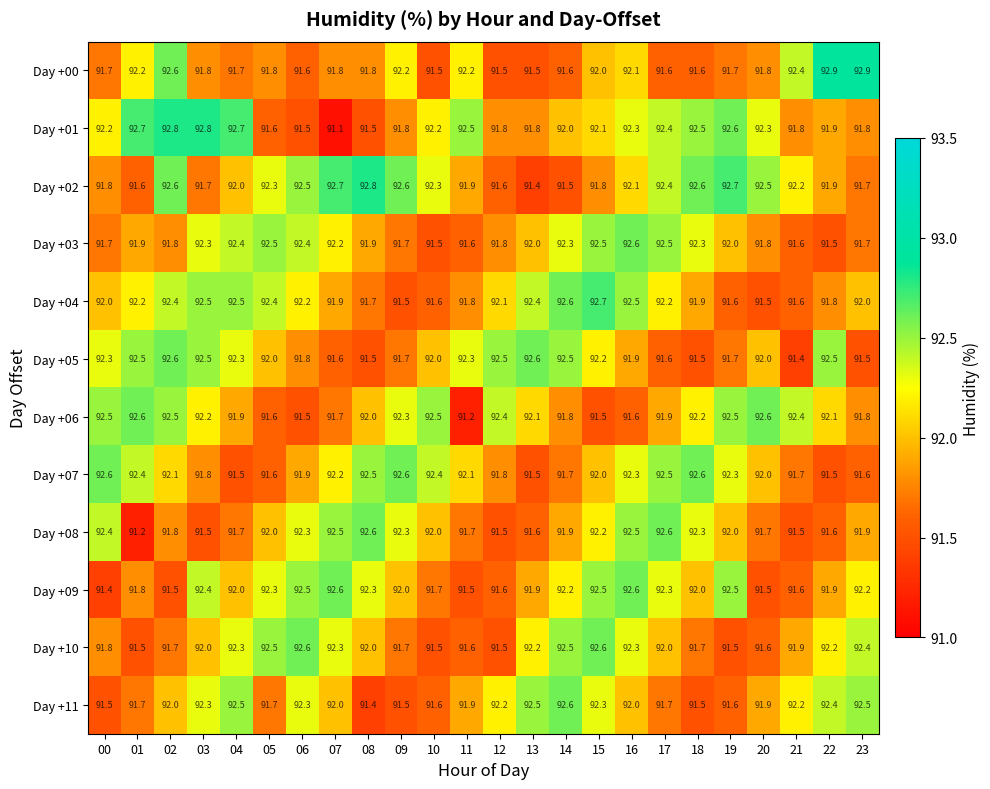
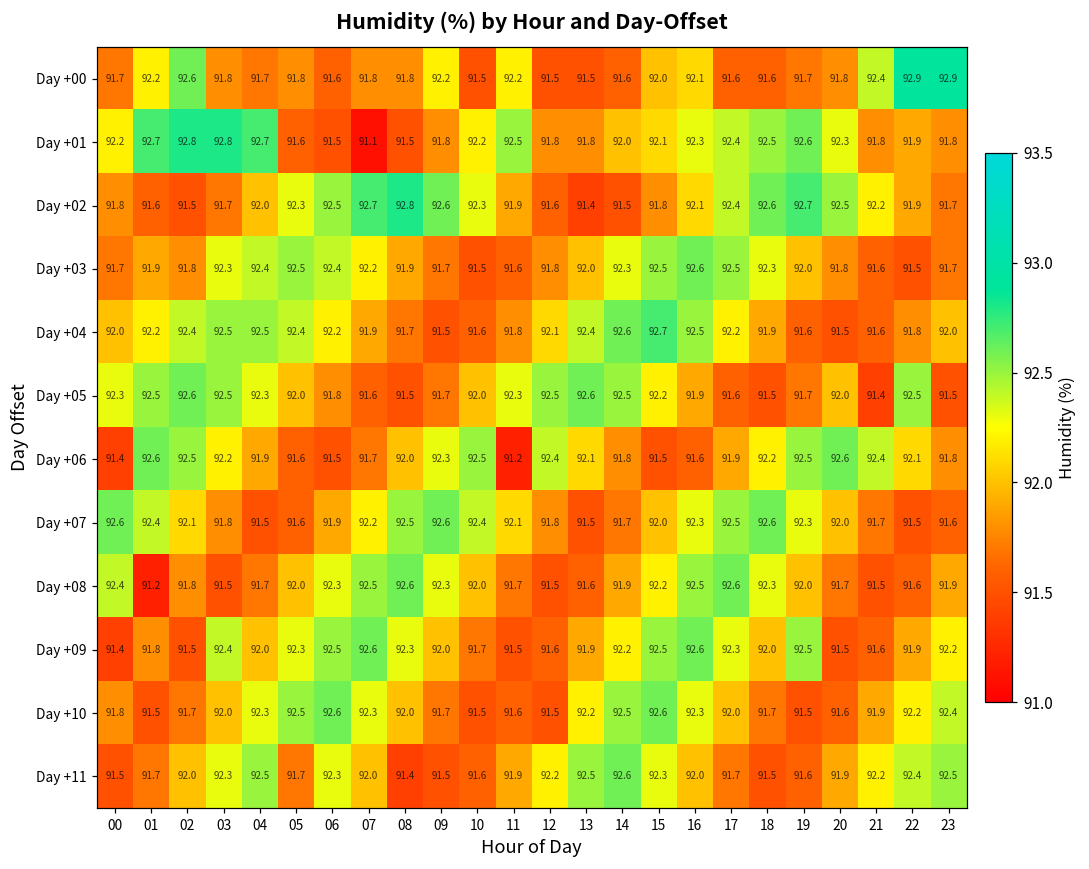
  {
    "Day +02": {
      "00": 91.8,
      "01": 91.6,
-     "02": 92.6,
+     "02": 91.5,
      "03": 91.7,
      "04": 92.0,
      "05": 92.3,
      "06": 92.5,
      "07": 92.7,
      "08": 92.8,
      "09": 92.6,
      "10": 92.3,
      "11": 91.9,
      "12": 91.6,
      "13": 91.4,
      "14": 91.5,
      "15": 91.8,
      "16": 92.1,
      "17": 92.4,
      "18": 92.6,
      "19": 92.7,
      "20": 92.5,
      "21": 92.2,
      "22": 91.9,
      "23": 91.7
    },
    "Day +06": {
-     "00": 92.5,
+     "00": 91.4,
      "01": 92.6,
      "02": 92.5,
      "03": 92.2,
      "04": 91.9,
      "05": 91.6,
      "06": 91.5,
      "07": 91.7,
      "08": 92.0,
      "09": 92.3,
      "10": 92.5,
      "11": 91.2,
      "12": 92.4,
      "13": 92.1,
      "14": 91.8,
      "15": 91.5,
      "16": 91.6,
      "17": 91.9,
      "18": 92.2,
      "19": 92.5,
      "20": 92.6,
      "21": 92.4,
      "22": 92.1,
      "23": 91.8
    }
  }
